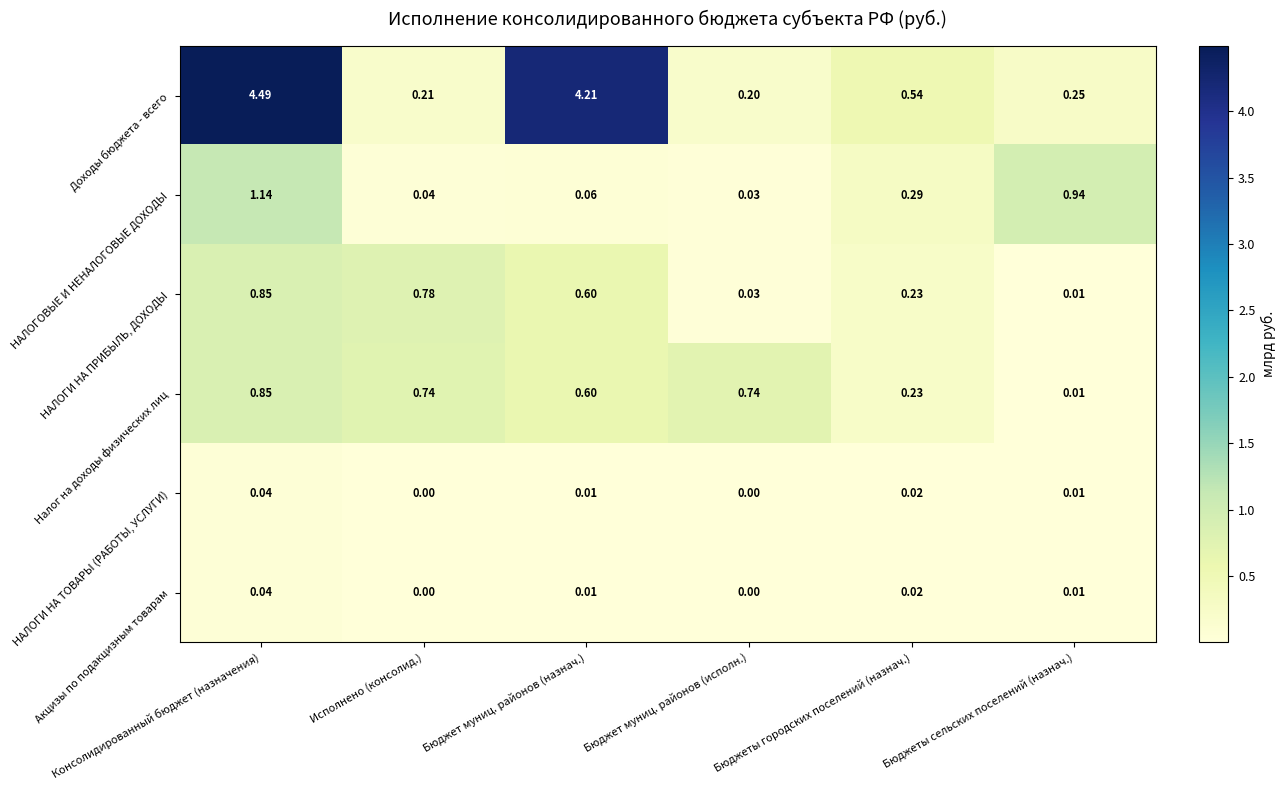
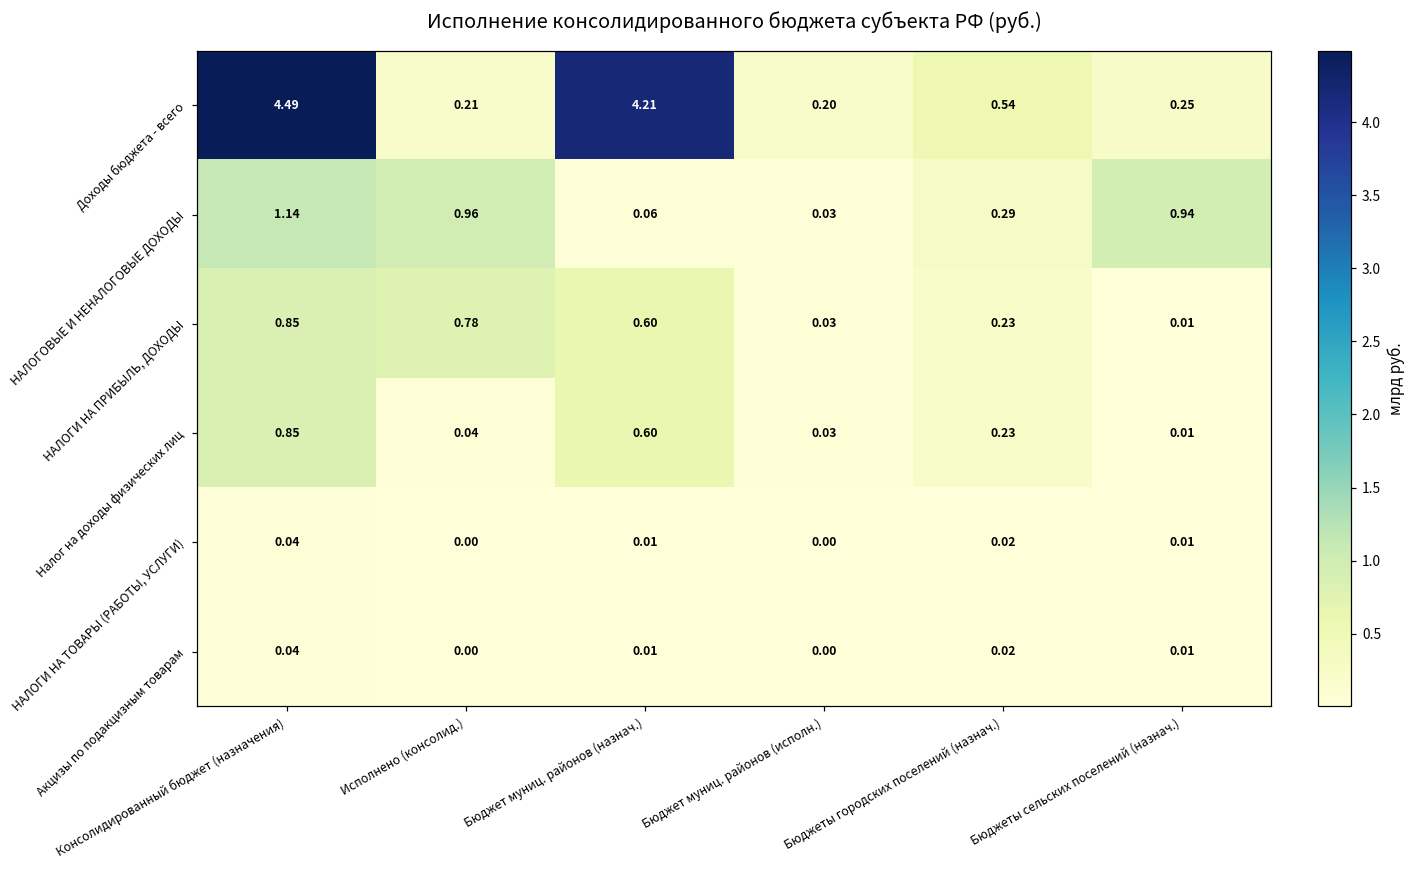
  {
    "Доходы бюджета - всего": {
      "Консолидированный бюджет (назначения)": 4.49,
      "Исполнено (консолид.)": 0.21,
      "Бюджет муниц. районов (назнач.)": 4.21,
      "Бюджет муниц. районов (исполн.)": 0.20,
      "Бюджеты городских поселений (назнач.)": 0.54,
      "Бюджеты сельских поселений (назнач.)": 0.25
    },
    "НАЛОГОВЫЕ И НЕНАЛОГОВЫЕ ДОХОДЫ": {
      "Консолидированный бюджет (назначения)": 1.14,
-     "Исполнено (консолид.)": 0.04,
+     "Исполнено (консолид.)": 0.96,
      "Бюджет муниц. районов (назнач.)": 0.06,
      "Бюджет муниц. районов (исполн.)": 0.03,
      "Бюджеты городских поселений (назнач.)": 0.29,
      "Бюджеты сельских поселений (назнач.)": 0.94
    },
    "НАЛОГИ НА ПРИБЫЛЬ, ДОХОДЫ": {
      "Консолидированный бюджет (назначения)": 0.85,
      "Исполнено (консолид.)": 0.78,
      "Бюджет муниц. районов (назнач.)": 0.60,
      "Бюджет муниц. районов (исполн.)": 0.03,
      "Бюджеты городских поселений (назнач.)": 0.23,
      "Бюджеты сельских поселений (назнач.)": 0.01
    },
    "Налог на доходы физических лиц": {
      "Консолидированный бюджет (назначения)": 0.85,
-     "Исполнено (консолид.)": 0.74,
+     "Исполнено (консолид.)": 0.04,
      "Бюджет муниц. районов (назнач.)": 0.60,
-     "Бюджет муниц. районов (исполн.)": 0.74,
+     "Бюджет муниц. районов (исполн.)": 0.03,
      "Бюджеты городских поселений (назнач.)": 0.23,
      "Бюджеты сельских поселений (назнач.)": 0.01
    },
    "НАЛОГИ НА ТОВАРЫ (РАБОТЫ, УСЛУГИ)": {
      "Консолидированный бюджет (назначения)": 0.04,
      "Исполнено (консолид.)": 0.00,
      "Бюджет муниц. районов (назнач.)": 0.01,
      "Бюджет муниц. районов (исполн.)": 0.00,
      "Бюджеты городских поселений (назнач.)": 0.02,
      "Бюджеты сельских поселений (назнач.)": 0.01
    },
    "Акцизы по подакцизным товарам": {
      "Консолидированный бюджет (назначения)": 0.04,
      "Исполнено (консолид.)": 0.00,
      "Бюджет муниц. районов (назнач.)": 0.01,
      "Бюджет муниц. районов (исполн.)": 0.00,
      "Бюджеты городских поселений (назнач.)": 0.02,
      "Бюджеты сельских поселений (назнач.)": 0.01
    }
  }
